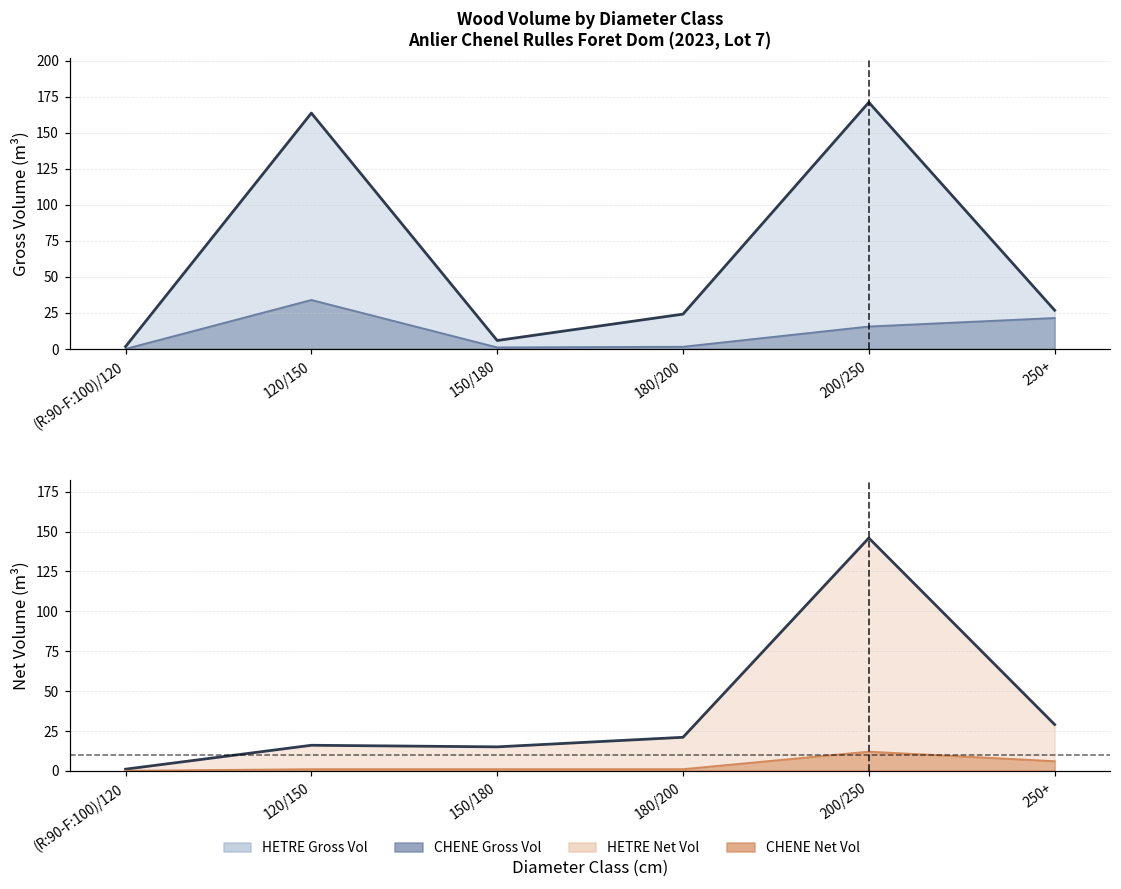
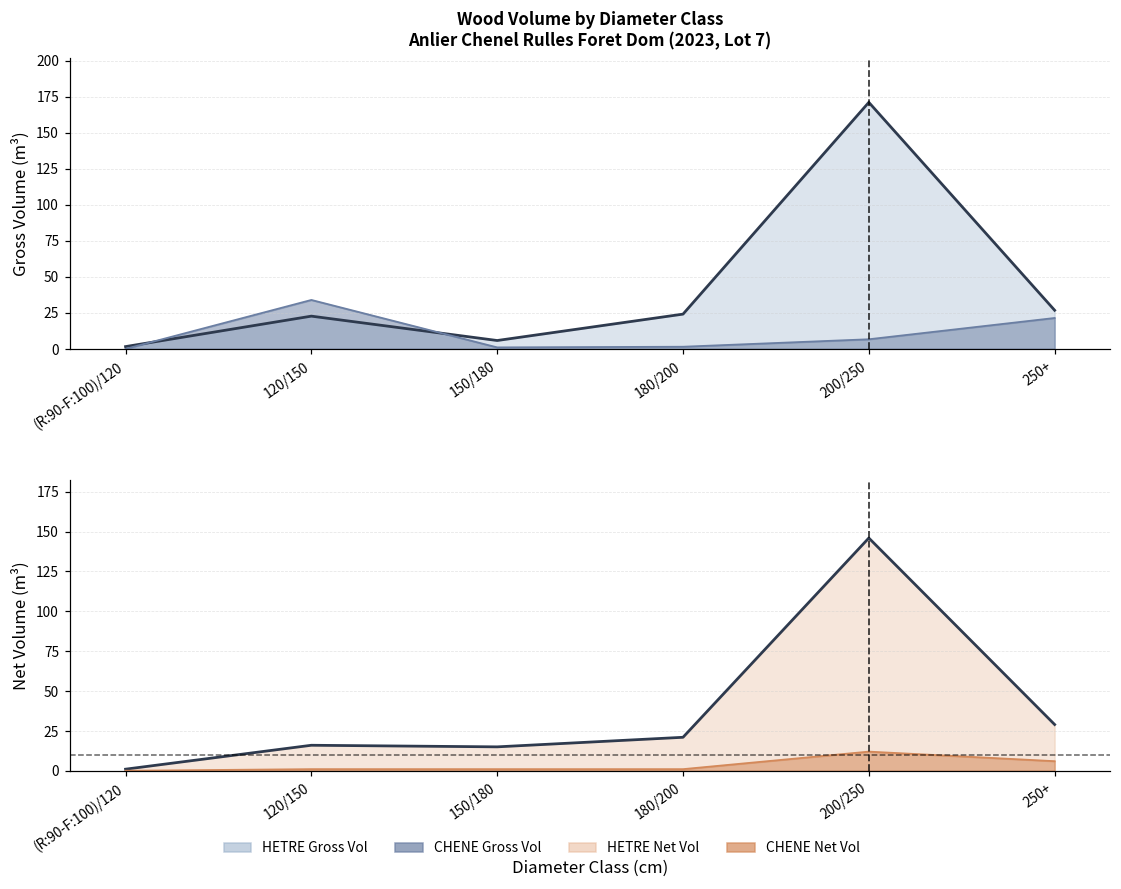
  {
    "Wood Volume by Diameter Class Anlier Chenel Rulles Foret Dom (2023, Lot 7)": {
      "HETRE Gross Vol": {
-       "120/150": 164,
+       "120/150": 23,
        "150/180": 6,
        "180/200": 24,
        "200/250": 171,
        "250+": 27
      },
      "CHENE Gross Vol": {
        "120/150": 34,
        "150/180": 1,
        "180/200": 1,
-       "200/250": 16,
+       "200/250": 7,
        "250+": 21
      }
    }
  }
